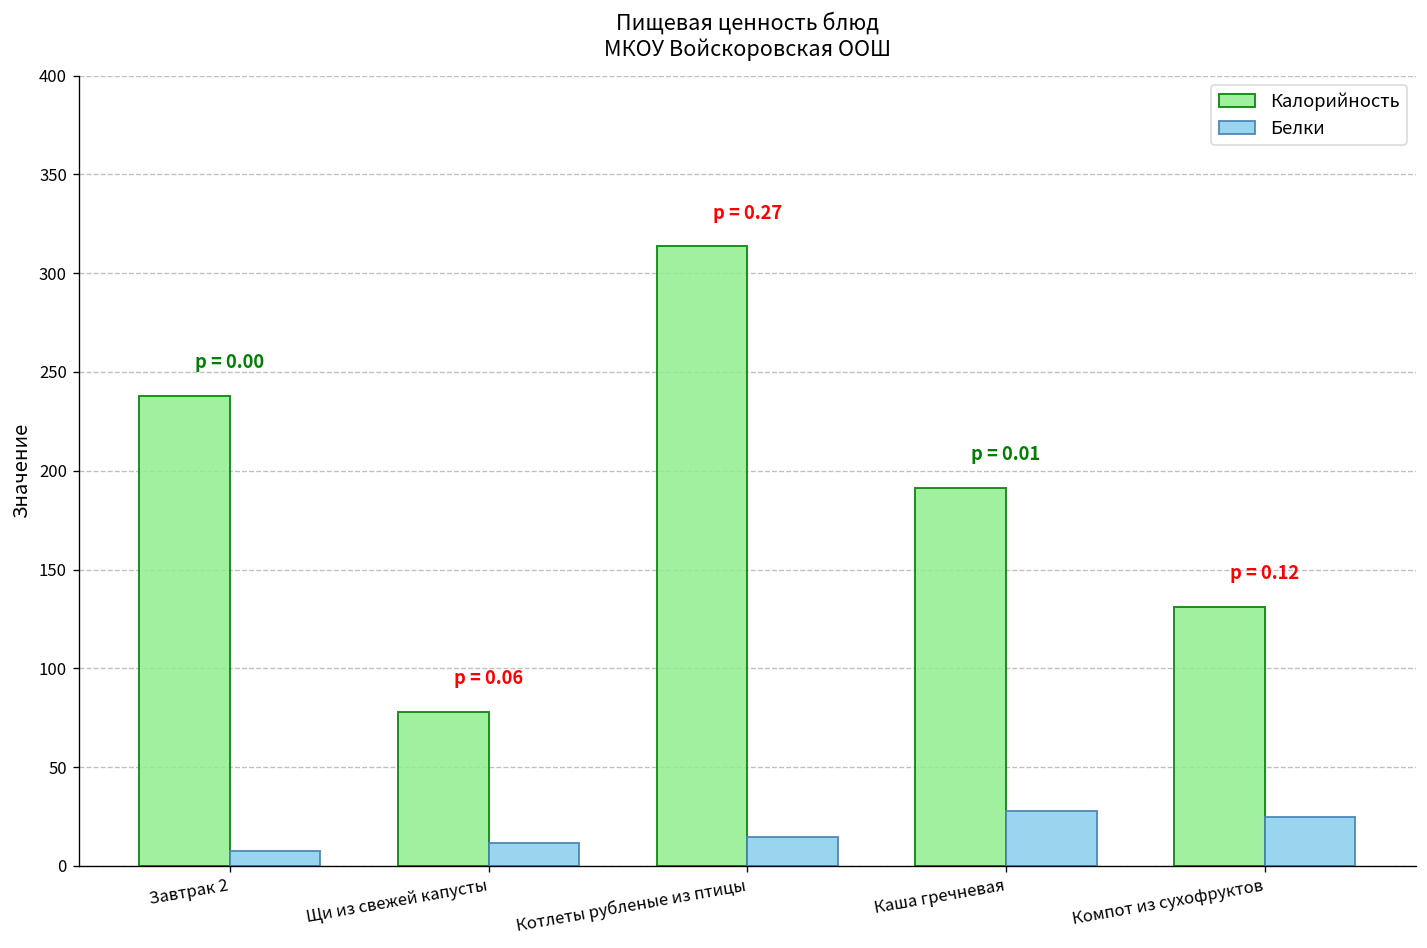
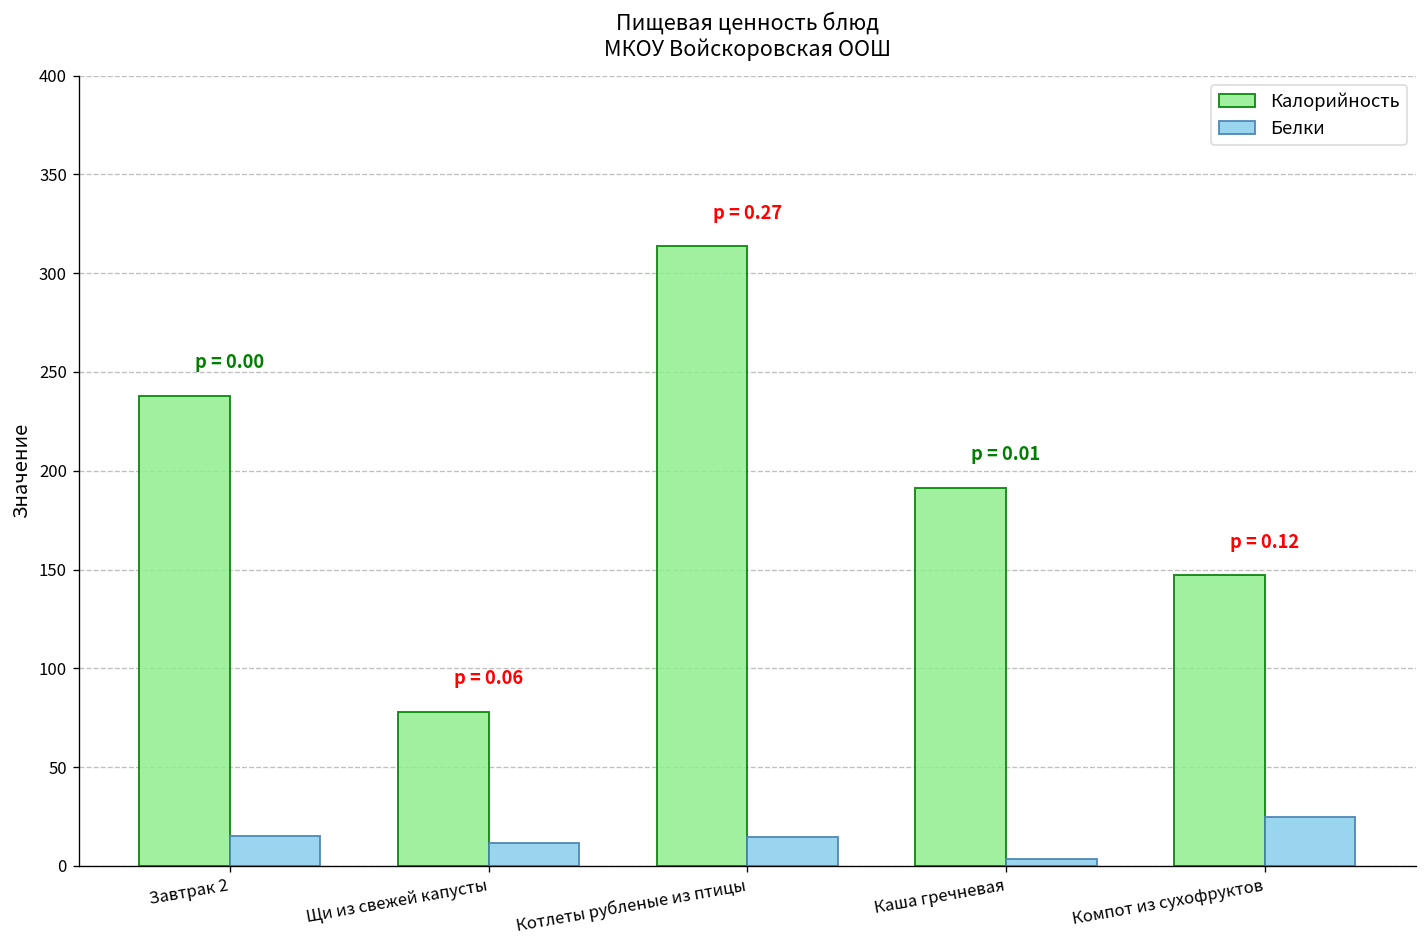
  {
    "Калорийность": {
-     "Компот из сухофруктов": 131
+     "Компот из сухофруктов": 147
    },
    "Белки": {
-     "Завтрак 2": 7,
+     "Завтрак 2": 15,
      "Щи из свежей капусты": 11,
      "Котлеты рубленые из птицы": 15,
-     "Каша гречневая": 28,
+     "Каша гречневая": 4,
      "Компот из сухофруктов": 25
    }
  }
